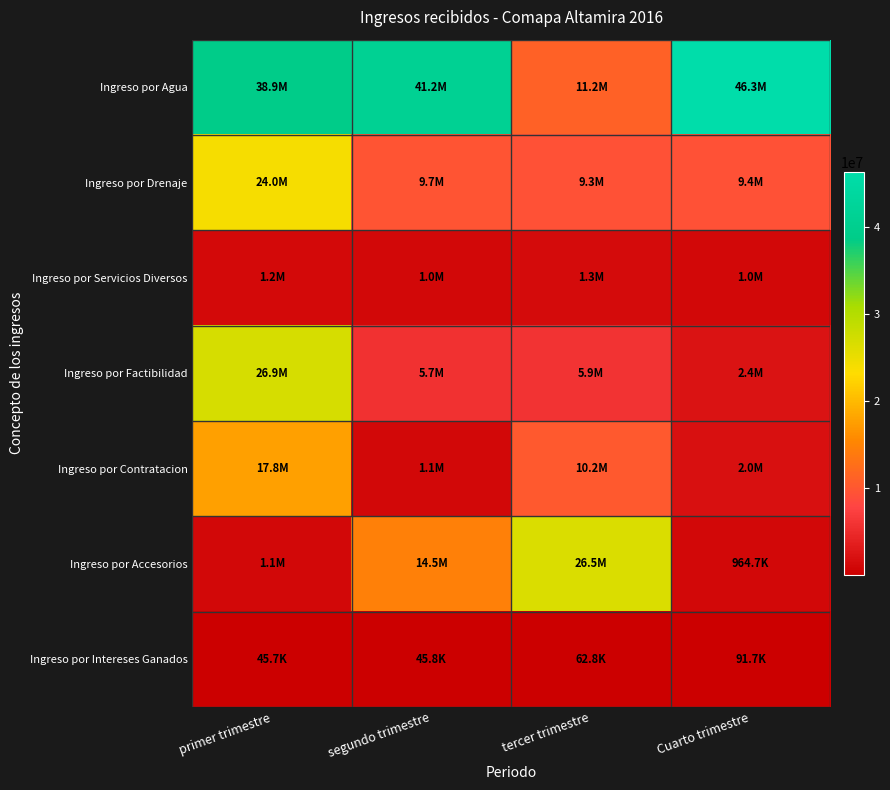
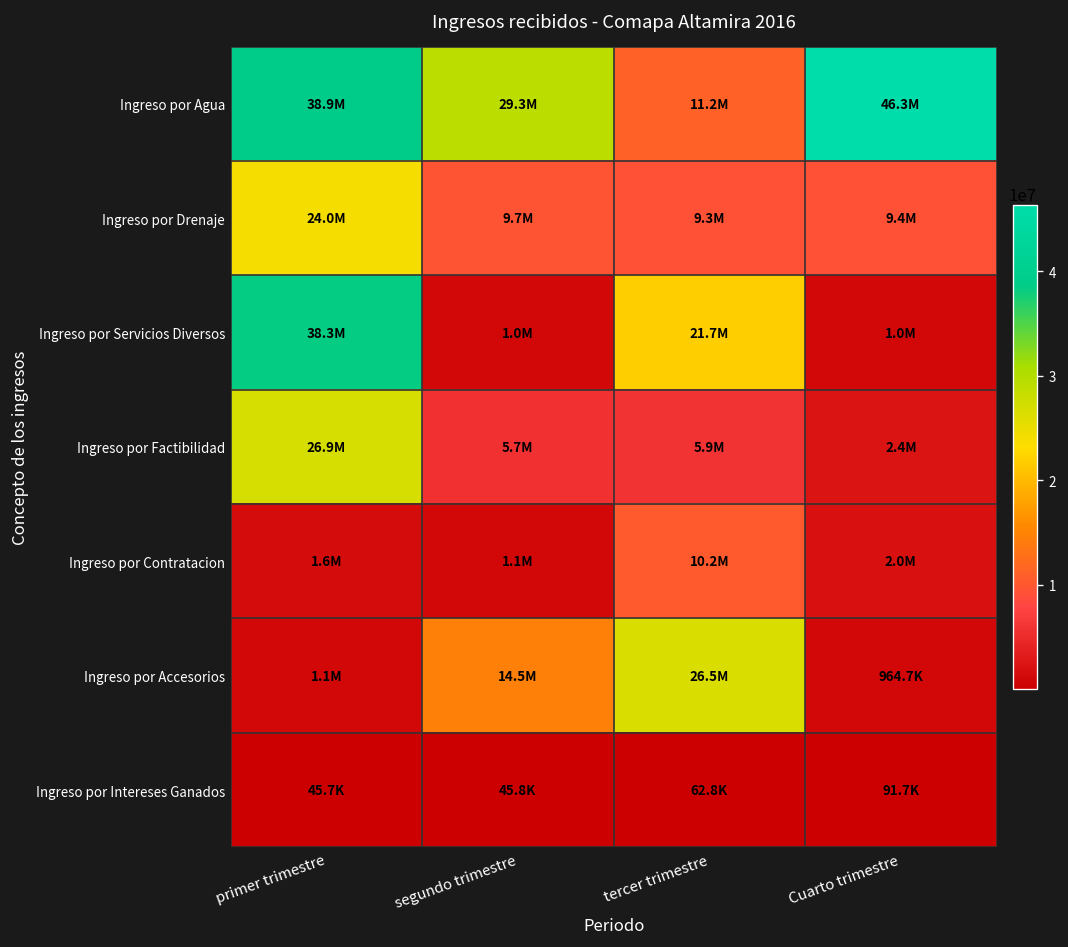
  {
    "Ingreso por Agua": {
      "primer trimestre": "38.9M",
-     "segundo trimestre": "41.2M",
+     "segundo trimestre": "29.3M",
      "tercer trimestre": "11.2M",
      "Cuarto trimestre": "46.3M"
    },
    "Ingreso por Drenaje": {
      "primer trimestre": "24.0M",
      "segundo trimestre": "9.7M",
      "tercer trimestre": "9.3M",
      "Cuarto trimestre": "9.4M"
    },
    "Ingreso por Servicios Diversos": {
-     "primer trimestre": "1.2M",
+     "primer trimestre": "38.3M",
      "segundo trimestre": "1.0M",
-     "tercer trimestre": "1.3M",
+     "tercer trimestre": "21.7M",
      "Cuarto trimestre": "1.0M"
    },
    "Ingreso por Factibilidad": {
      "primer trimestre": "26.9M",
      "segundo trimestre": "5.7M",
      "tercer trimestre": "5.9M",
      "Cuarto trimestre": "2.4M"
    },
    "Ingreso por Contratacion": {
-     "primer trimestre": "17.8M",
+     "primer trimestre": "1.6M",
      "segundo trimestre": "1.1M",
      "tercer trimestre": "10.2M",
      "Cuarto trimestre": "2.0M"
    },
    "Ingreso por Accesorios": {
      "primer trimestre": "1.1M",
      "segundo trimestre": "14.5M",
      "tercer trimestre": "26.5M",
      "Cuarto trimestre": "964.7K"
    },
    "Ingreso por Intereses Ganados": {
      "primer trimestre": "45.7K",
      "segundo trimestre": "45.8K",
      "tercer trimestre": "62.8K",
      "Cuarto trimestre": "91.7K"
    }
  }
